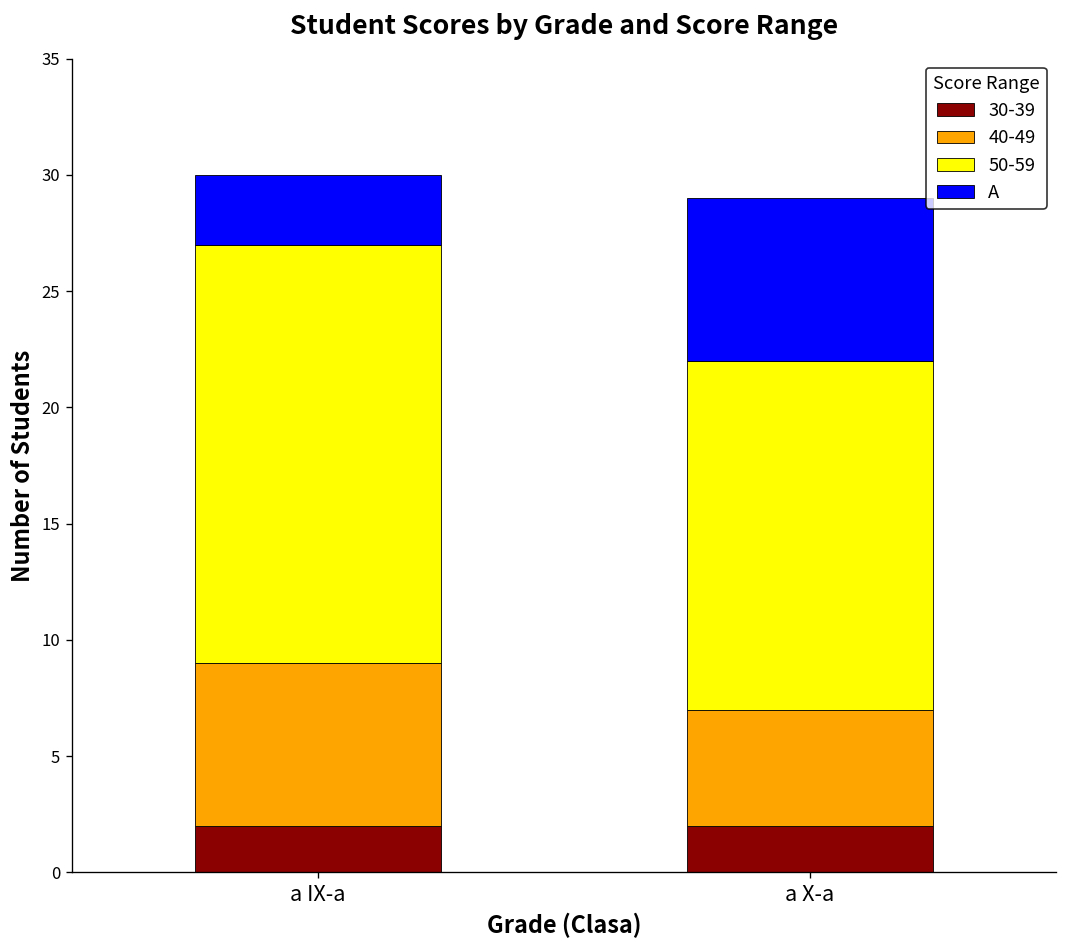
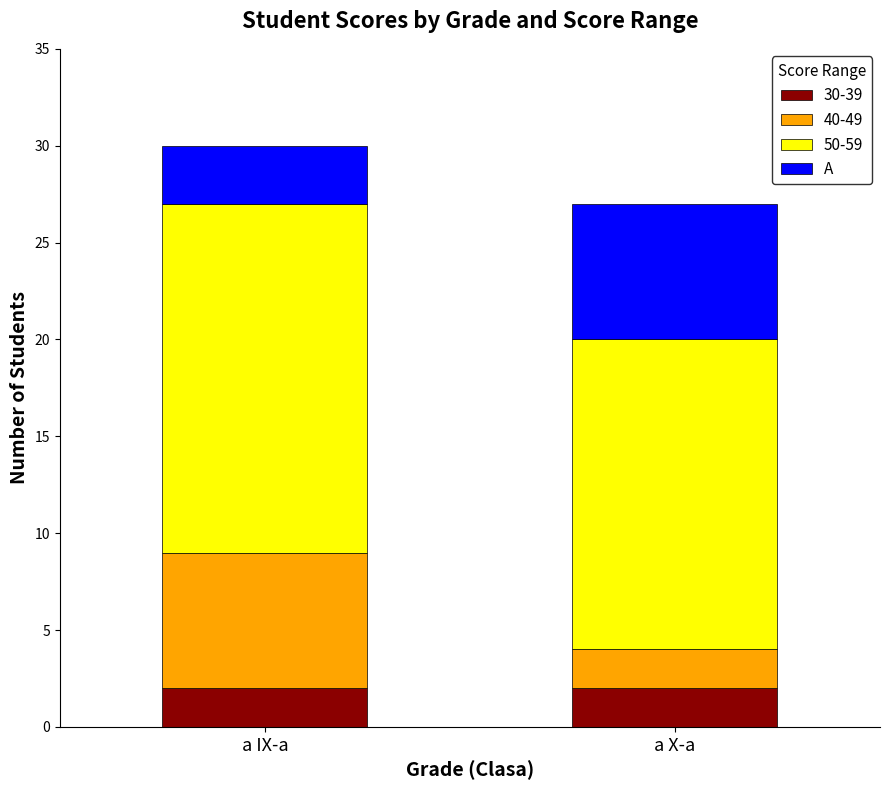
  {
    "30-39": {
      "a IX-a": 2,
      "a X-a": 2
    },
    "40-49": {
-     "a X-a": 5
+     "a X-a": 2
    },
    "50-59": {
      "a IX-a": 18,
-     "a X-a": 15
+     "a X-a": 16
    },
    "A": {
      "a IX-a": 3,
      "a X-a": 7
    }
  }
